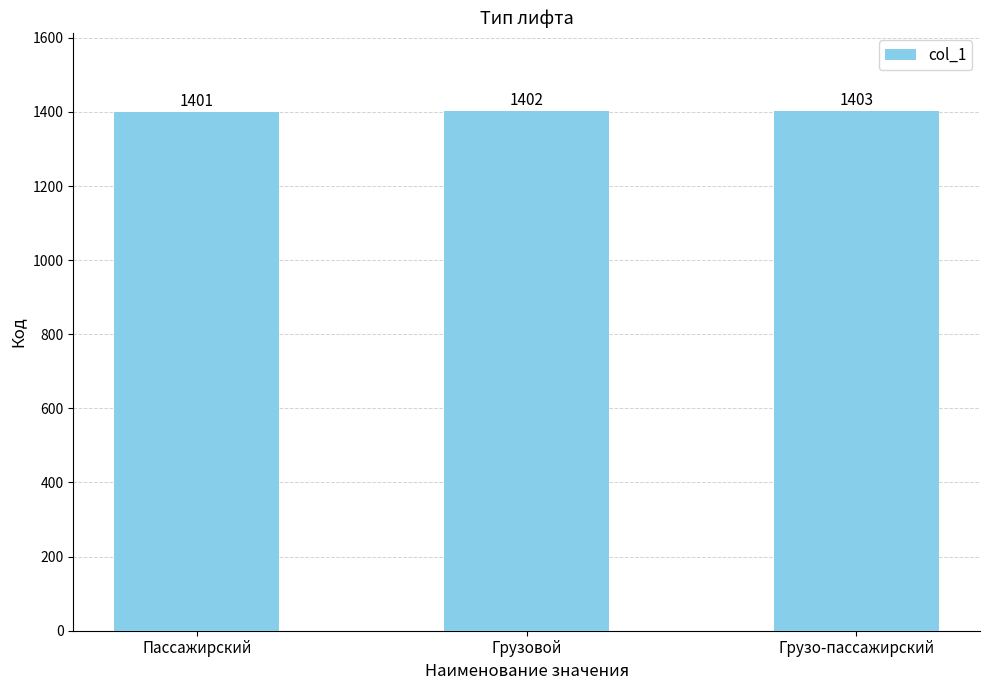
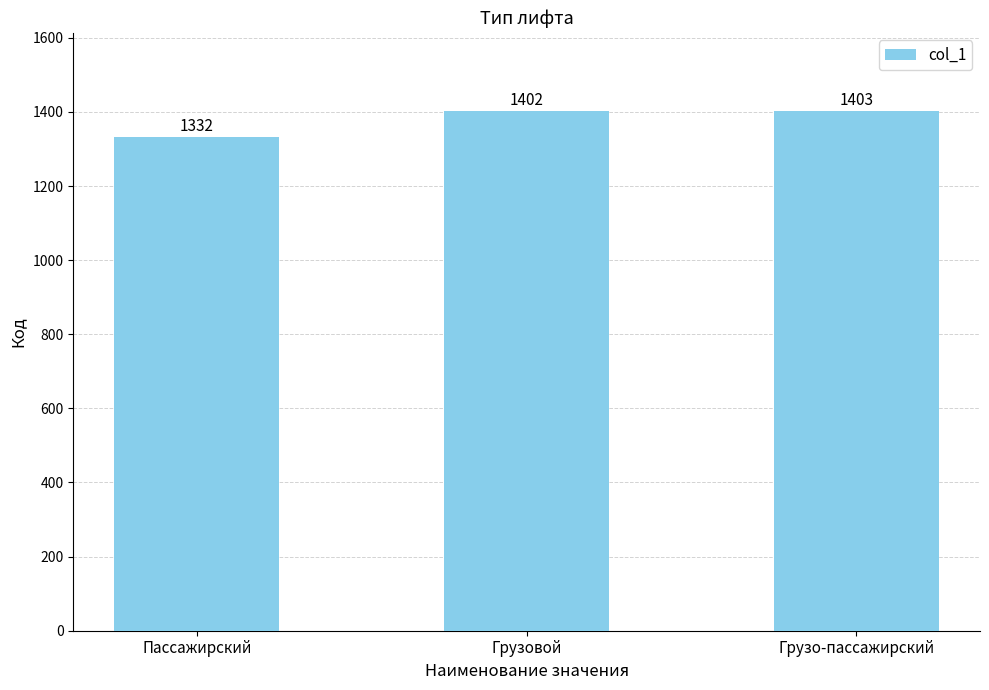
  {
-   "Пассажирский": 1401,
+   "Пассажирский": 1332,
    "Грузовой": 1402,
    "Грузо-пассажирский": 1403
  }
